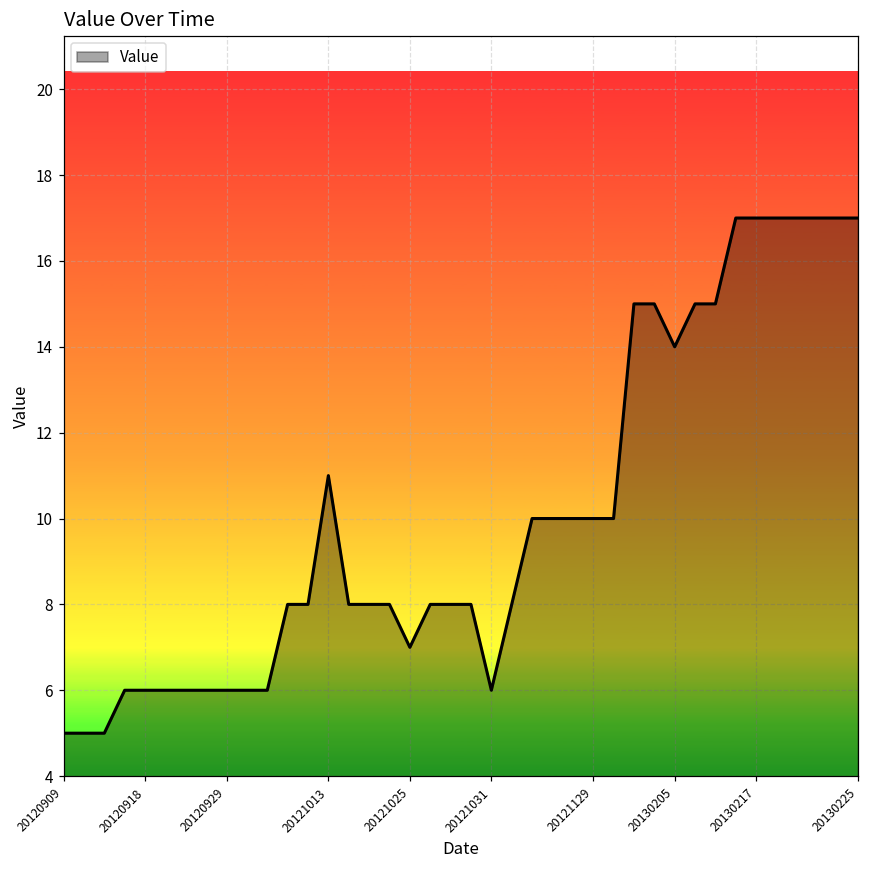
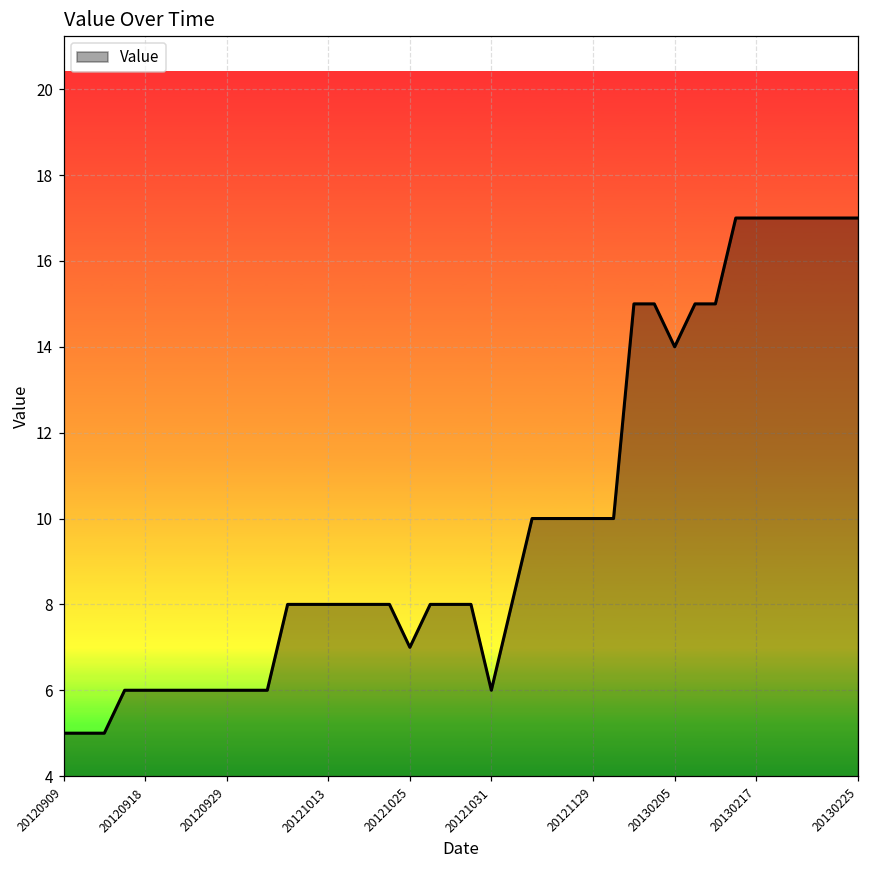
  {
    "20120909": 5,
    "20120918": 6,
    "20120929": 6,
-   "20121013": 11,
+   "20121013": 8,
    "20121025": 7,
    "20121031": 6,
    "20121129": 10,
    "20130205": 14,
    "20130217": 17,
    "20130225": 17
  }
